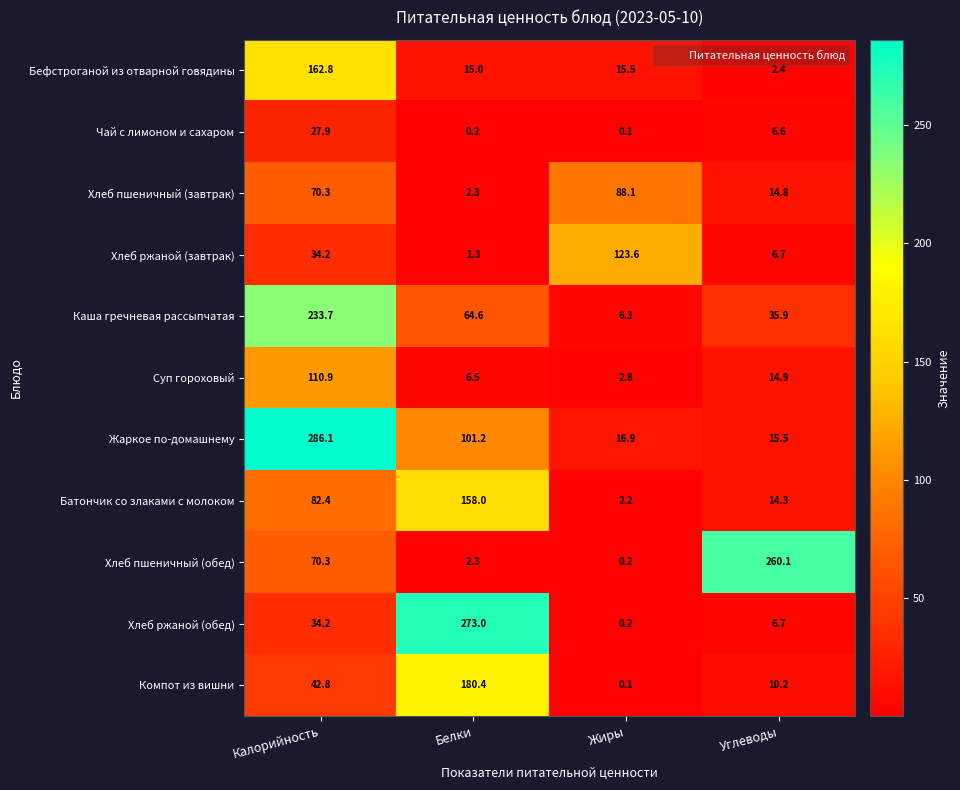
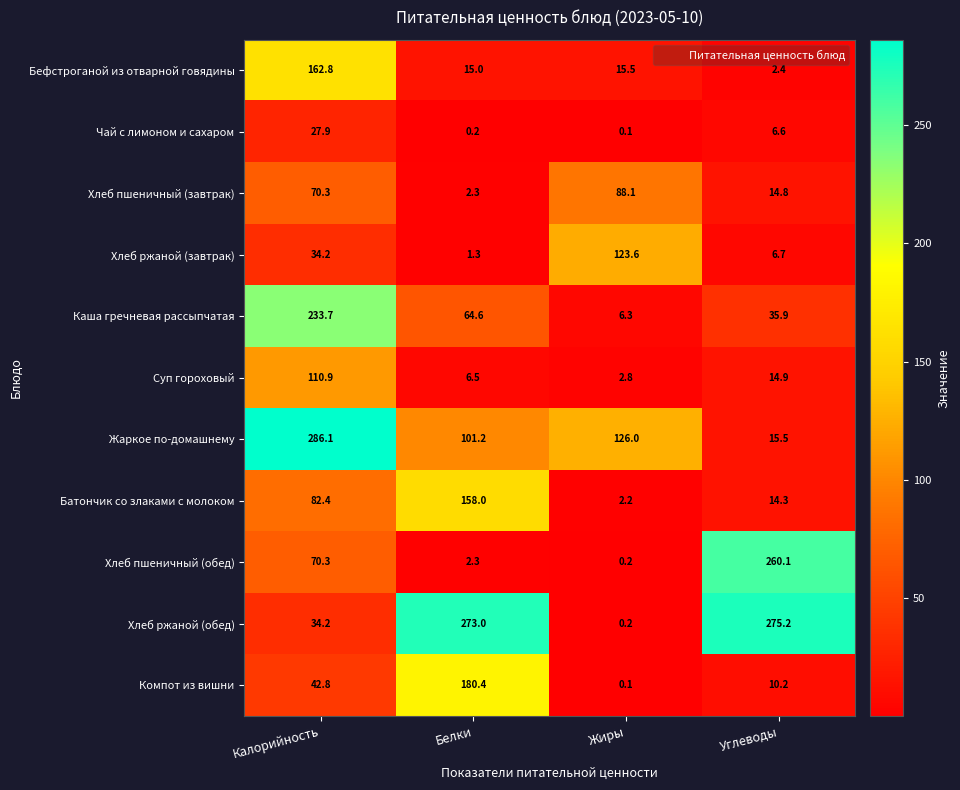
  {
    "Бефстроганой из отварной говядины": {
      "Калорийность": 162.8,
      "Белки": 15.0,
      "Жиры": 15.5,
      "Углеводы": 2.4
    },
    "Чай с лимоном и сахаром": {
      "Калорийность": 27.9,
      "Белки": 0.2,
      "Жиры": 0.1,
      "Углеводы": 6.6
    },
    "Хлеб пшеничный (завтрак)": {
      "Калорийность": 70.3,
      "Белки": 2.3,
      "Жиры": 88.1,
      "Углеводы": 14.8
    },
    "Хлеб ржаной (завтрак)": {
      "Калорийность": 34.2,
      "Белки": 1.3,
      "Жиры": 123.6,
      "Углеводы": 6.7
    },
    "Каша гречневая рассыпчатая": {
      "Калорийность": 233.7,
      "Белки": 64.6,
      "Жиры": 6.3,
      "Углеводы": 35.9
    },
    "Суп гороховый": {
      "Калорийность": 110.9,
      "Белки": 6.5,
      "Жиры": 2.8,
      "Углеводы": 14.9
    },
    "Жаркое по-домашнему": {
      "Калорийность": 286.1,
      "Белки": 101.2,
-     "Жиры": 16.9,
+     "Жиры": 126.0,
      "Углеводы": 15.5
    },
    "Батончик со злаками с молоком": {
      "Калорийность": 82.4,
      "Белки": 158.0,
      "Жиры": 2.2,
      "Углеводы": 14.3
    },
    "Хлеб пшеничный (обед)": {
      "Калорийность": 70.3,
      "Белки": 2.3,
      "Жиры": 0.2,
      "Углеводы": 260.1
    },
    "Хлеб ржаной (обед)": {
      "Калорийность": 34.2,
      "Белки": 273.0,
      "Жиры": 0.2,
-     "Углеводы": 6.7
+     "Углеводы": 275.2
    },
    "Компот из вишни": {
      "Калорийность": 42.8,
      "Белки": 180.4,
      "Жиры": 0.1,
      "Углеводы": 10.2
    }
  }
